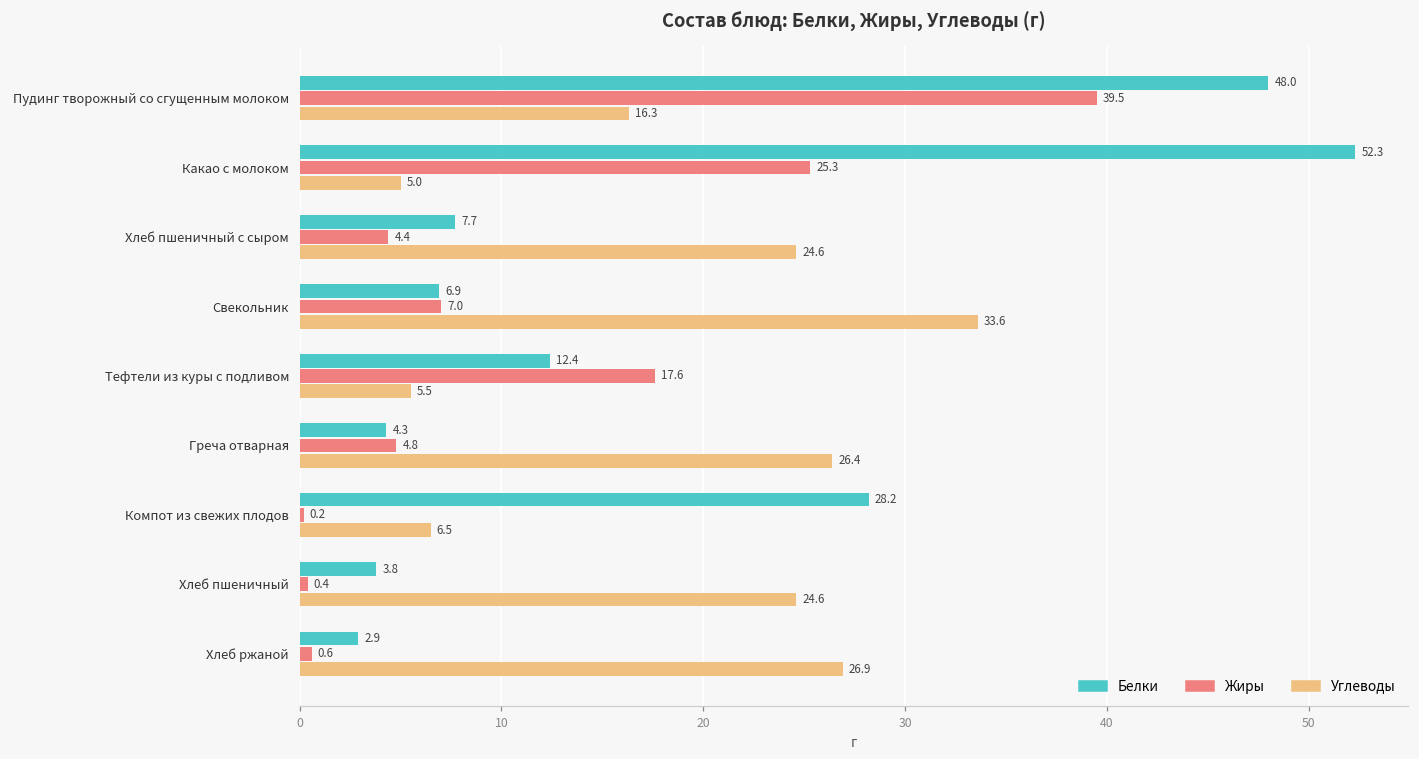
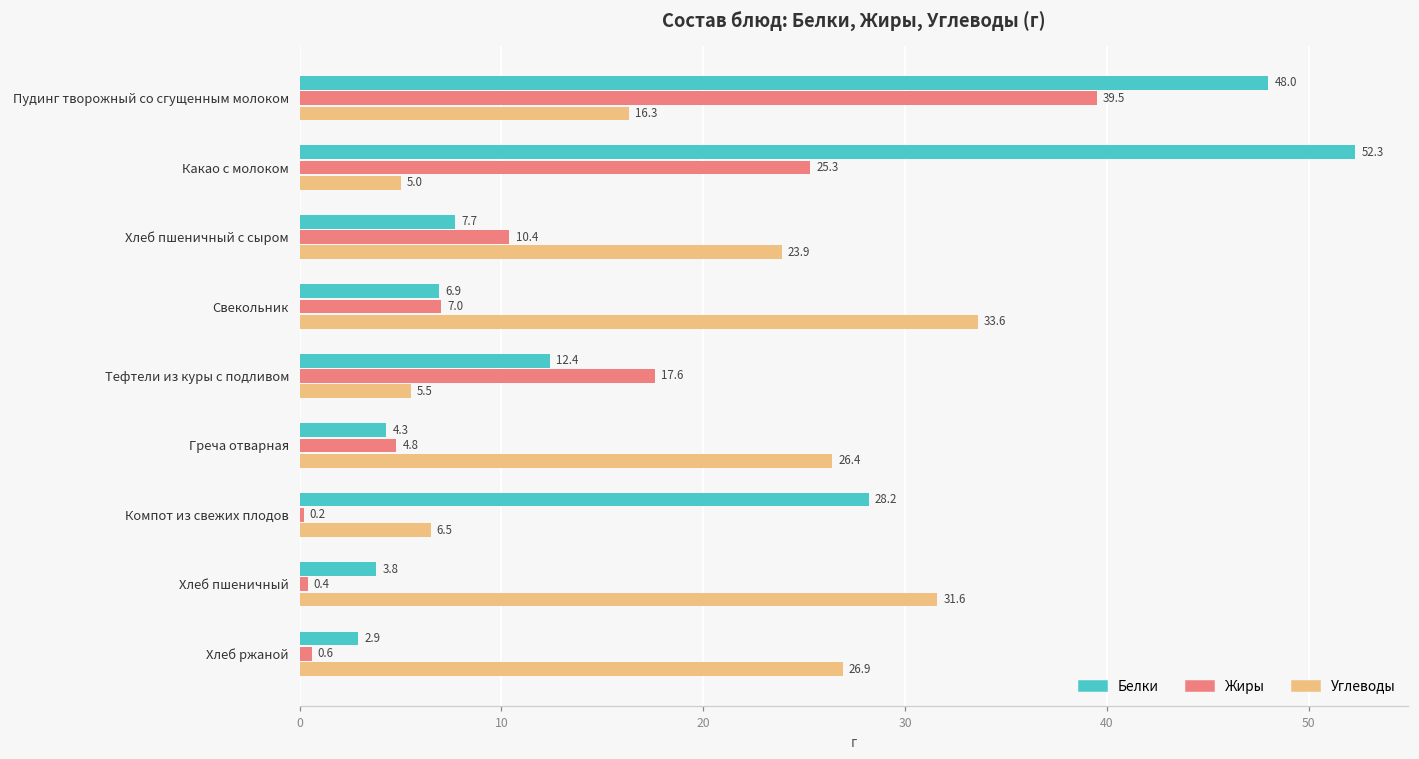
  {
    "Белки": {
      "Пудинг творожный со сгущенным молоком": 48.0,
      "Какао с молоком": 52.3,
      "Хлеб пшеничный с сыром": 7.7,
      "Свекольник": 6.9,
      "Тефтели из куры с подливом": 12.4,
      "Греча отварная": 4.3,
      "Компот из свежих плодов": 28.2,
      "Хлеб пшеничный": 3.8,
      "Хлеб ржаной": 2.9
    },
    "Жиры": {
      "Пудинг творожный со сгущенным молоком": 39.5,
      "Какао с молоком": 25.3,
-     "Хлеб пшеничный с сыром": 4.4,
+     "Хлеб пшеничный с сыром": 10.4,
      "Свекольник": 7.0,
      "Тефтели из куры с подливом": 17.6,
      "Греча отварная": 4.8,
      "Компот из свежих плодов": 0.2,
      "Хлеб пшеничный": 0.4,
      "Хлеб ржаной": 0.6
    },
    "Углеводы": {
      "Пудинг творожный со сгущенным молоком": 16.3,
      "Какао с молоком": 5.0,
-     "Хлеб пшеничный с сыром": 24.6,
+     "Хлеб пшеничный с сыром": 23.9,
      "Свекольник": 33.6,
      "Тефтели из куры с подливом": 5.5,
      "Греча отварная": 26.4,
      "Компот из свежих плодов": 6.5,
-     "Хлеб пшеничный": 24.6,
+     "Хлеб пшеничный": 31.6,
      "Хлеб ржаной": 26.9
    }
  }
